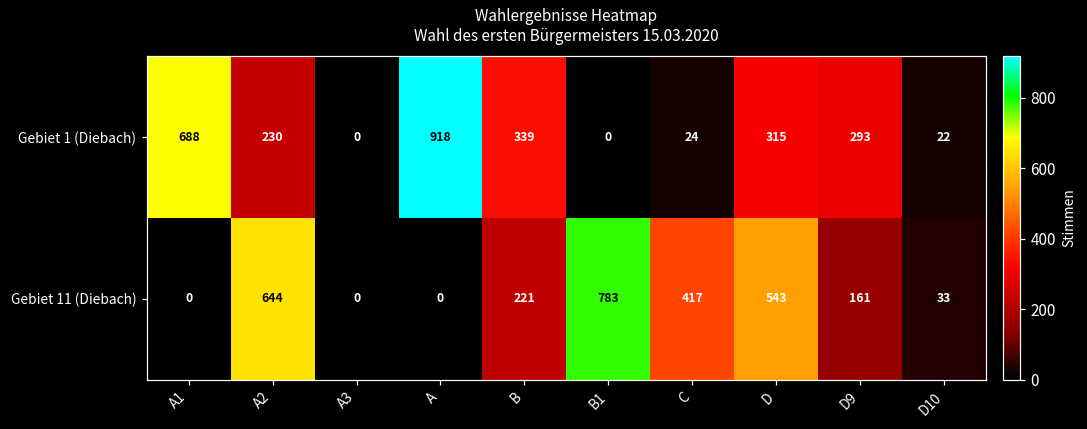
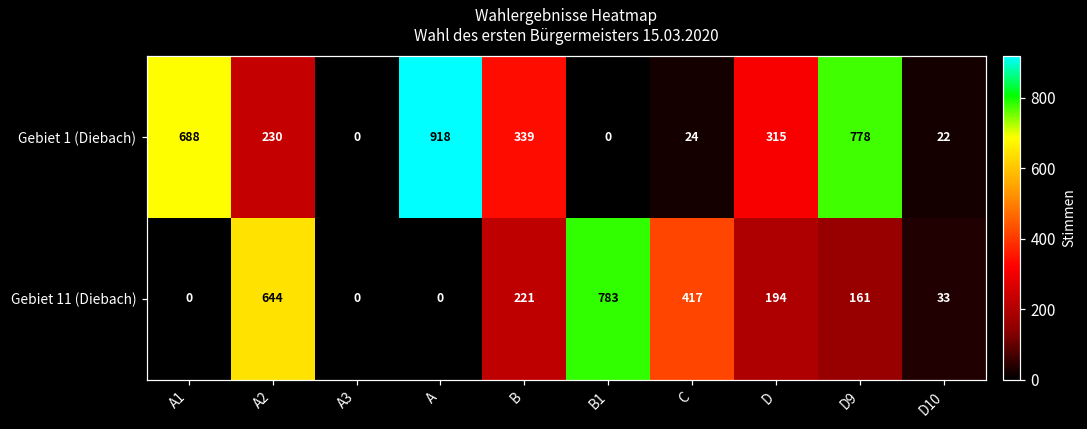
  {
    "Gebiet 1 (Diebach)": {
      "A1": 688,
      "A2": 230,
      "A3": 0,
      "A": 918,
      "B": 339,
      "B1": 0,
      "C": 24,
      "D": 315,
-     "D9": 293,
+     "D9": 778,
      "D10": 22
    },
    "Gebiet 11 (Diebach)": {
      "A1": 0,
      "A2": 644,
      "A3": 0,
      "A": 0,
      "B": 221,
      "B1": 783,
      "C": 417,
-     "D": 543,
+     "D": 194,
      "D9": 161,
      "D10": 33
    }
  }
